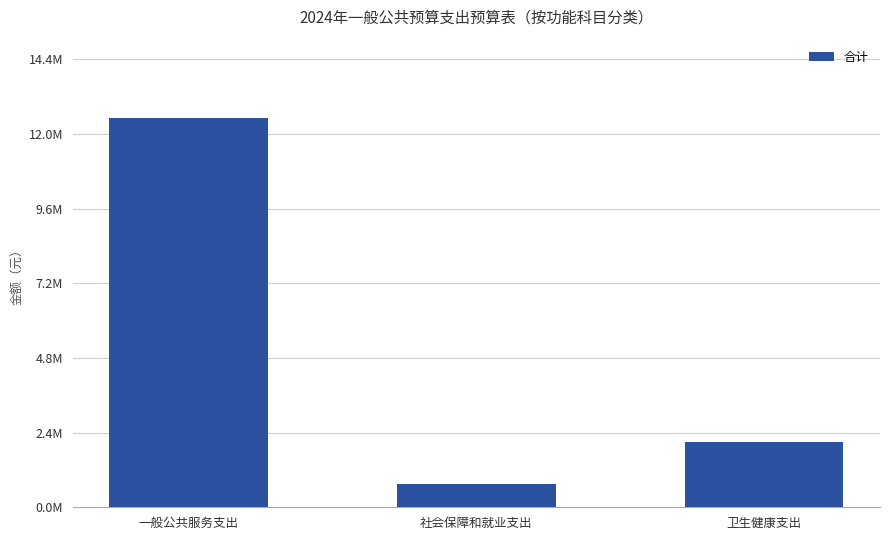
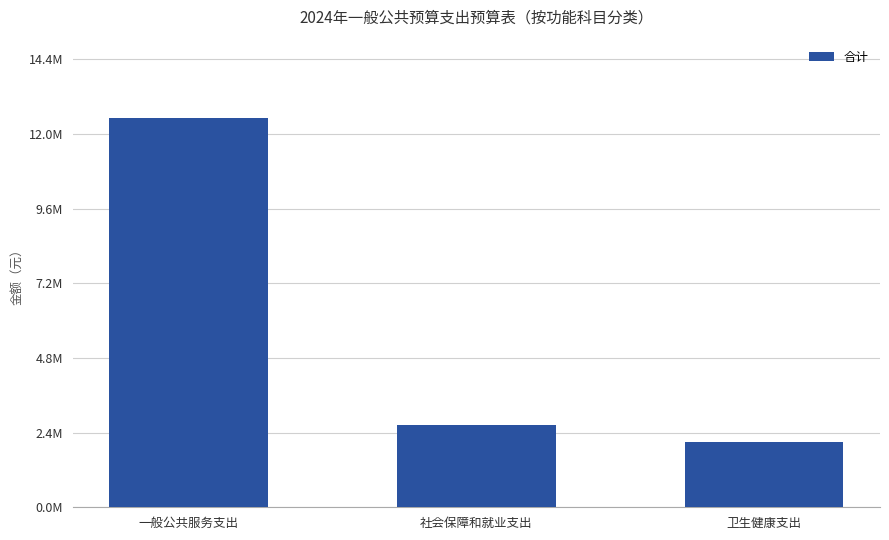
  {
    "一般公共服务支出": 12600000,
-   "社会保障和就业支出": 700000,
+   "社会保障和就业支出": 2700000,
    "卫生健康支出": 2100000
  }
